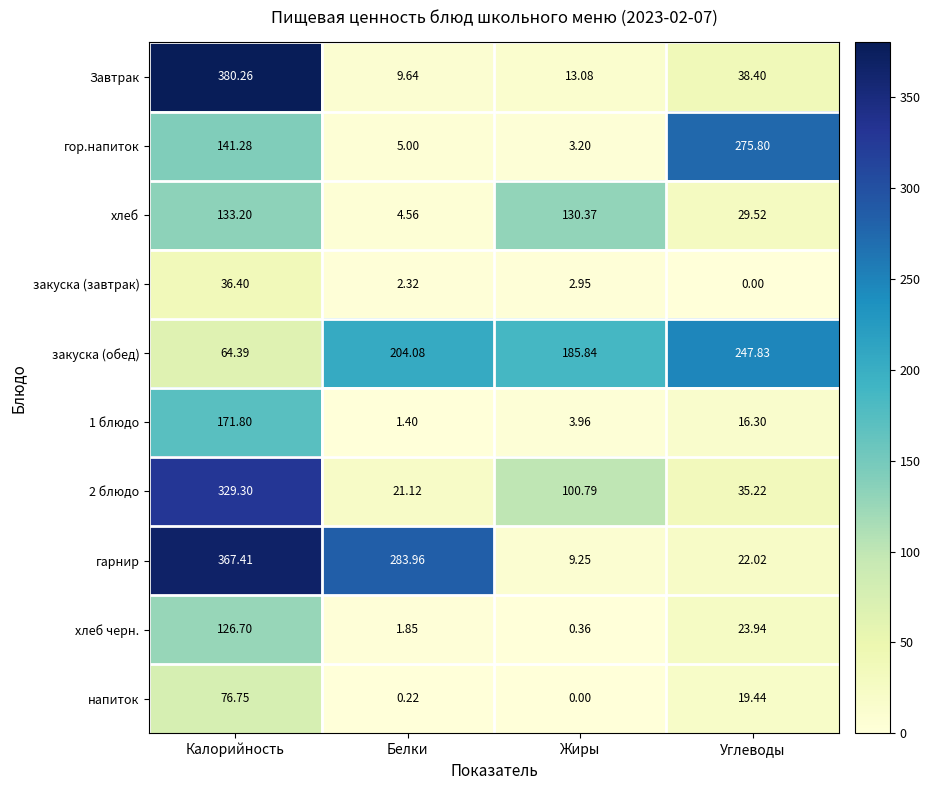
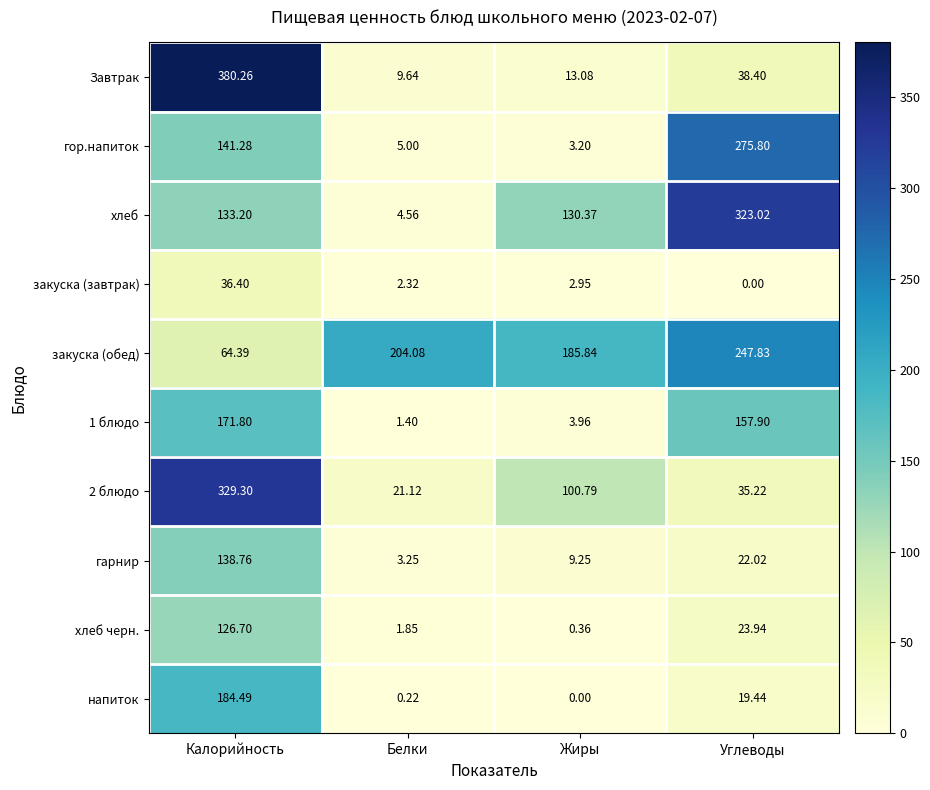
  {
    "Завтрак": {
      "Калорийность": 380.26,
      "Белки": 9.64,
      "Жиры": 13.08,
      "Углеводы": 38.40
    },
    "гор.напиток": {
      "Калорийность": 141.28,
      "Белки": 5.00,
      "Жиры": 3.20,
      "Углеводы": 275.80
    },
    "хлеб": {
      "Калорийность": 133.20,
      "Белки": 4.56,
      "Жиры": 130.37,
-     "Углеводы": 29.52
+     "Углеводы": 323.02
    },
    "закуска (завтрак)": {
      "Калорийность": 36.40,
      "Белки": 2.32,
      "Жиры": 2.95,
      "Углеводы": 0.00
    },
    "закуска (обед)": {
      "Калорийность": 64.39,
      "Белки": 204.08,
      "Жиры": 185.84,
      "Углеводы": 247.83
    },
    "1 блюдо": {
      "Калорийность": 171.80,
      "Белки": 1.40,
      "Жиры": 3.96,
-     "Углеводы": 16.30
+     "Углеводы": 157.90
    },
    "2 блюдо": {
      "Калорийность": 329.30,
      "Белки": 21.12,
      "Жиры": 100.79,
      "Углеводы": 35.22
    },
    "гарнир": {
-     "Калорийность": 367.41,
-     "Белки": 283.96,
+     "Калорийность": 138.76,
+     "Белки": 3.25,
      "Жиры": 9.25,
      "Углеводы": 22.02
    },
    "хлеб черн.": {
      "Калорийность": 126.70,
      "Белки": 1.85,
      "Жиры": 0.36,
      "Углеводы": 23.94
    },
    "напиток": {
-     "Калорийность": 76.75,
+     "Калорийность": 184.49,
      "Белки": 0.22,
      "Жиры": 0.00,
      "Углеводы": 19.44
    }
  }
